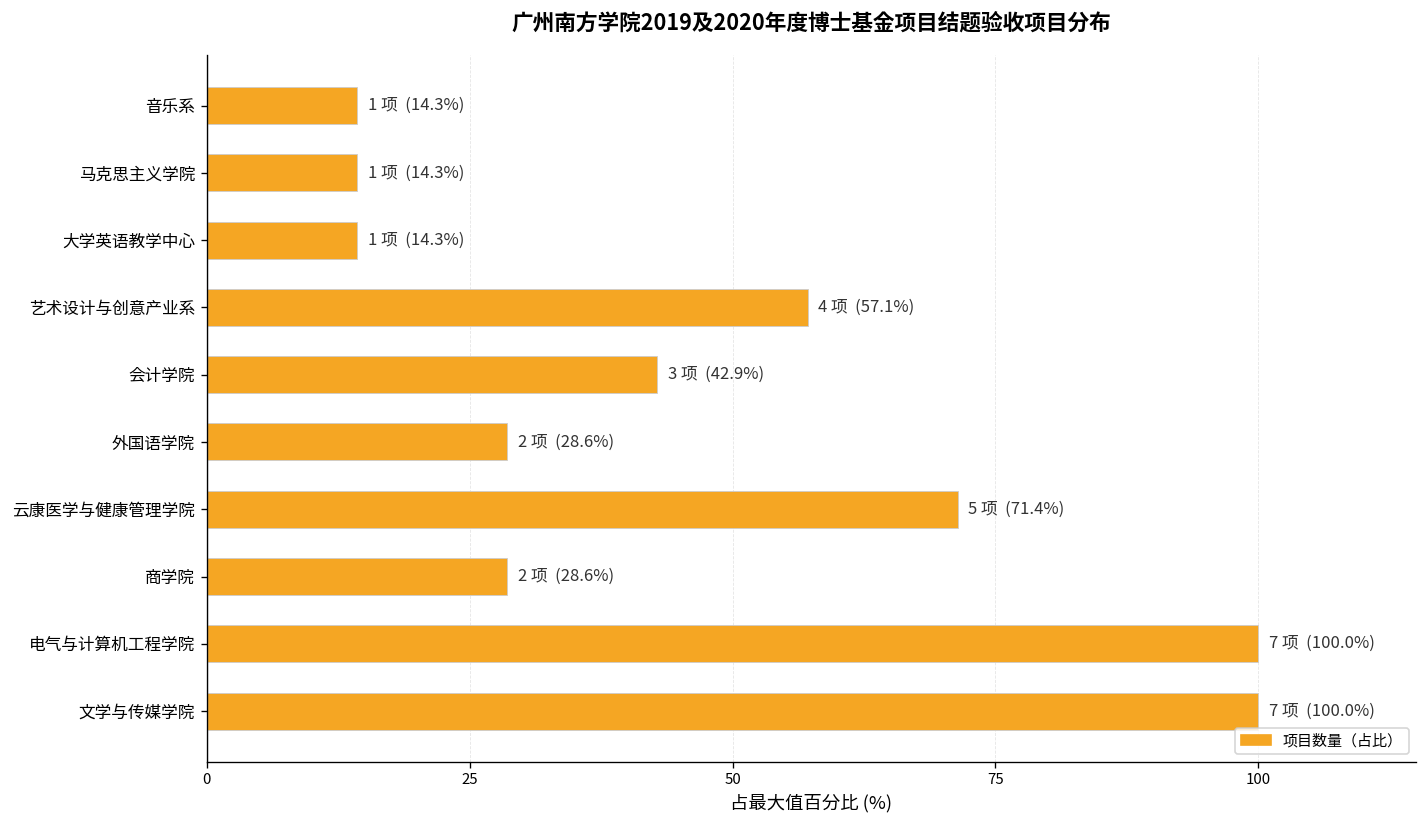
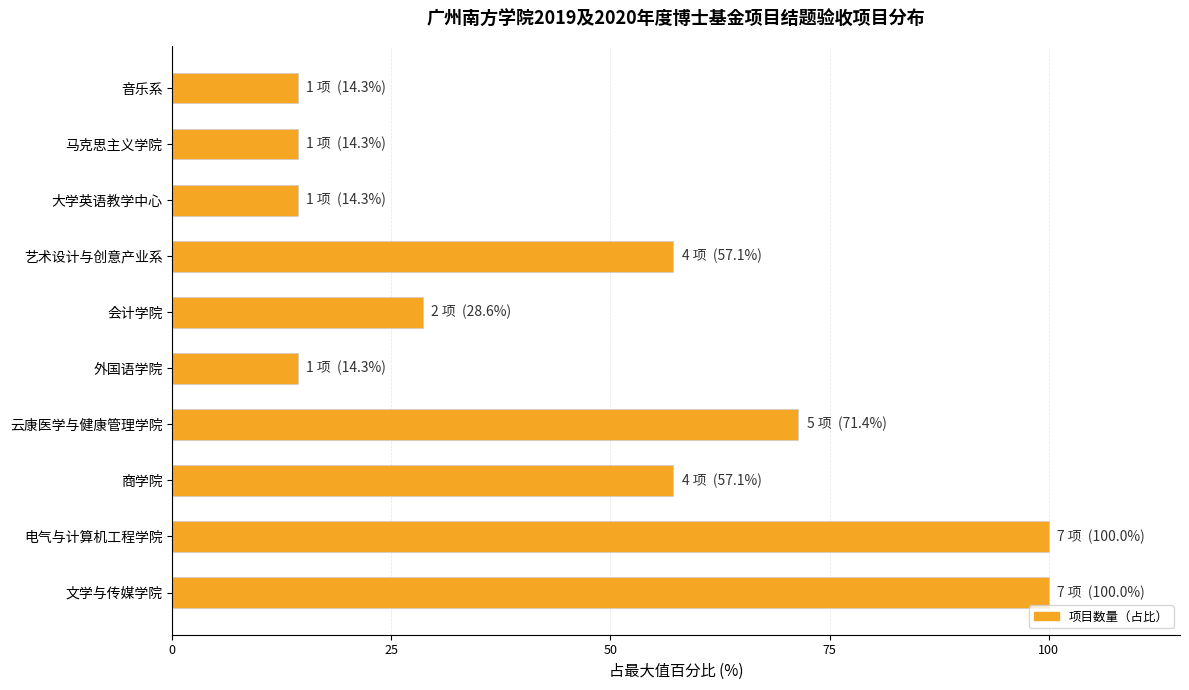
  {
    "音乐系": "(14.3%)",
    "马克思主义学院": "(14.3%)",
    "大学英语教学中心": "(14.3%)",
    "艺术设计与创意产业系": "(57.1%)",
-   "会计学院": "3 项 (42.9%)",
-   "外国语学院": "2 项 (28.6%)",
+   "会计学院": "2 项 (28.6%)",
+   "外国语学院": "1 项 (14.3%)",
    "云康医学与健康管理学院": "(71.4%)",
-   "商学院": "2 项 (28.6%)",
+   "商学院": "4 项 (57.1%)",
    "电气与计算机工程学院": "(100.0%)",
    "文学与传媒学院": "(100.0%)"
  }
